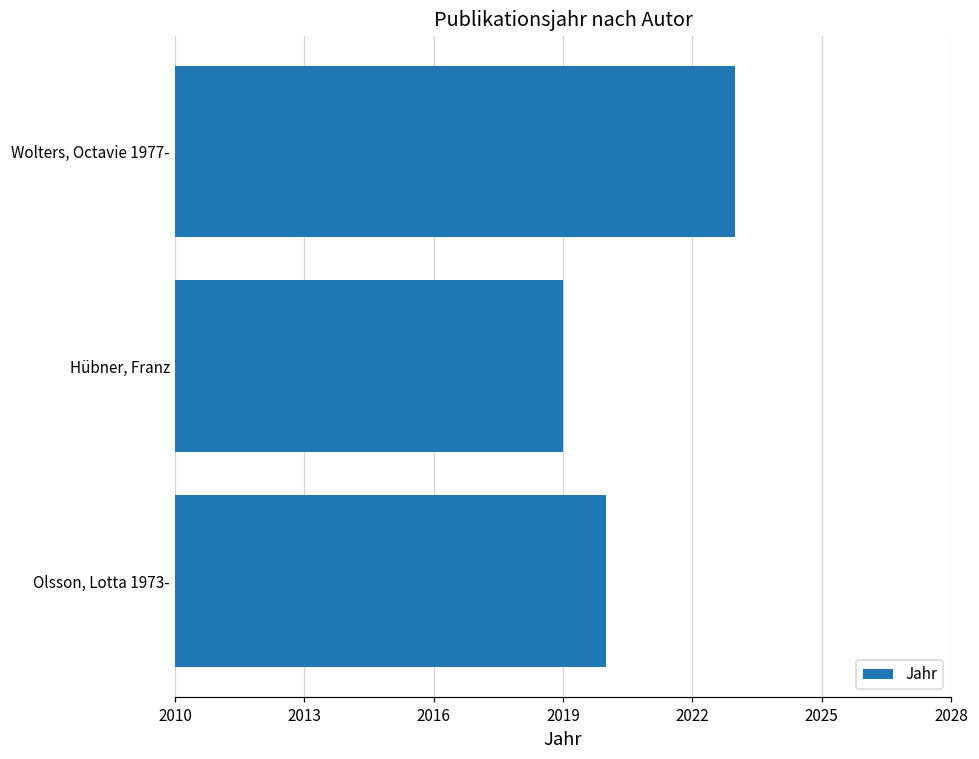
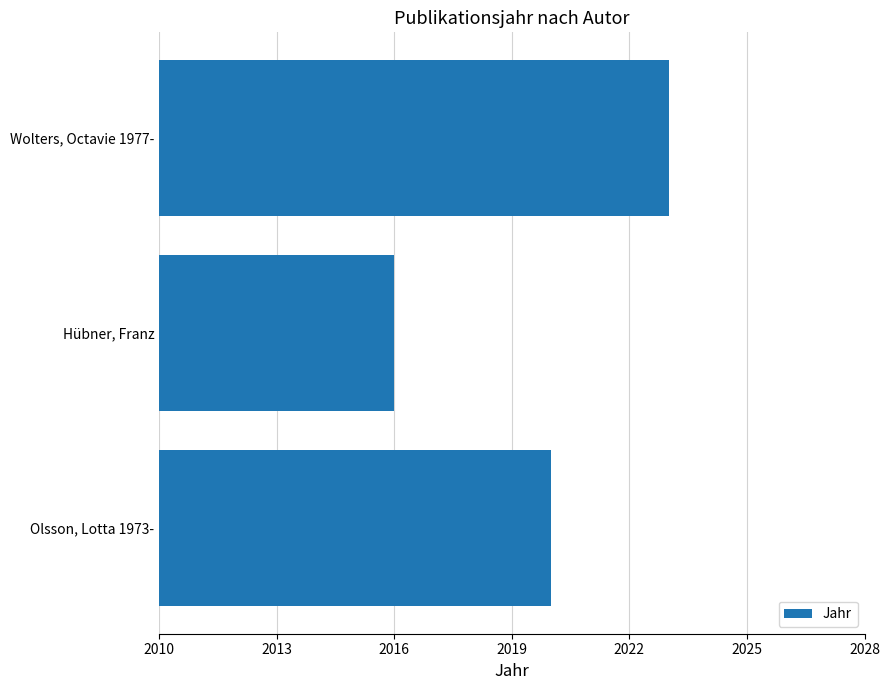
  {
    "Wolters, Octavie 1977-": 2023,
-   "Hübner, Franz": 2019,
+   "Hübner, Franz": 2016,
    "Olsson, Lotta 1973-": 2020
  }
